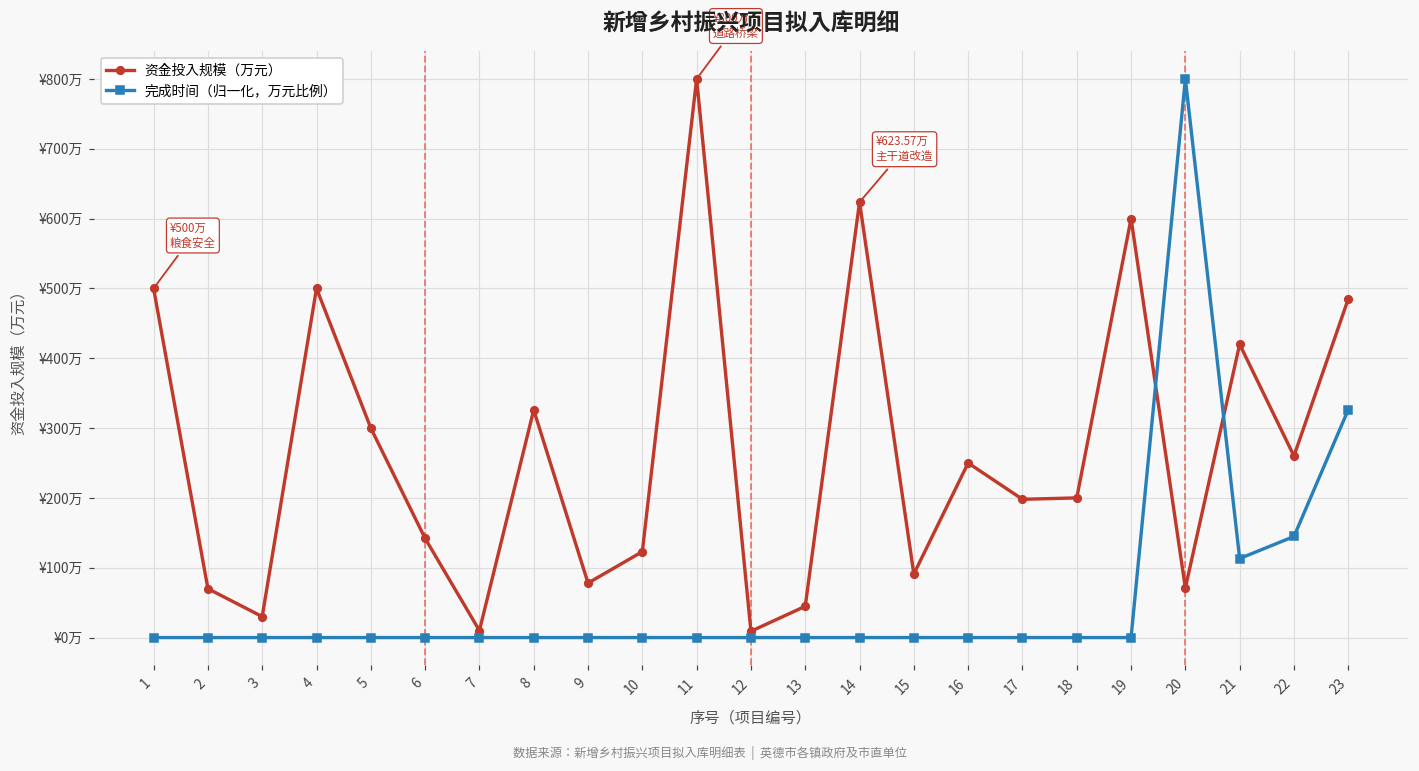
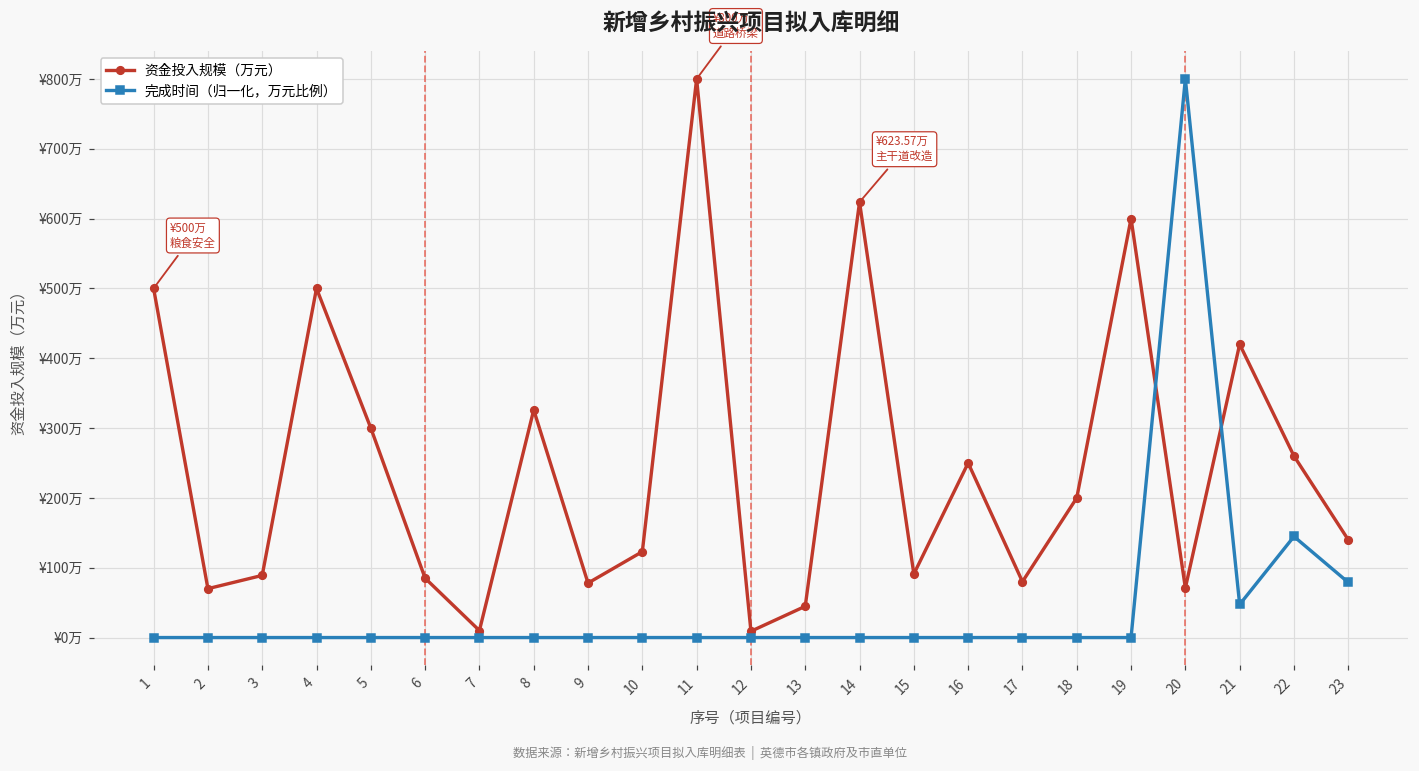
  {
    "资金投入规模（万元）": {
      "2": "¥70万",
-     "3": "¥30万",
+     "3": "¥90万",
      "4": "¥500万",
      "5": "¥300万",
-     "6": "¥140万",
+     "6": "¥90万",
      "7": "¥10万",
      "8": "¥330万",
      "9": "¥80万",
      "10": "¥120万",
      "12": "¥10万",
      "13": "¥40万",
      "15": "¥90万",
      "16": "¥250万",
-     "17": "¥200万",
+     "17": "¥80万",
      "18": "¥200万",
      "19": "¥600万",
      "20": "¥70万",
      "21": "¥420万",
      "22": "¥260万",
-     "23": "¥490万"
+     "23": "¥140万"
    },
    "完成时间（归一化，万元比例）": {
      "1": "¥0万",
      "2": "¥0万",
      "3": "¥0万",
      "4": "¥0万",
      "5": "¥0万",
      "6": "¥0万",
      "7": "¥0万",
      "8": "¥0万",
      "9": "¥0万",
      "10": "¥0万",
      "11": "¥0万",
      "12": "¥0万",
      "13": "¥0万",
      "14": "¥0万",
      "15": "¥0万",
      "16": "¥0万",
      "17": "¥0万",
      "18": "¥0万",
      "19": "¥0万",
      "20": "¥800万",
-     "21": "¥110万",
+     "21": "¥50万",
      "22": "¥140万",
-     "23": "¥330万"
+     "23": "¥80万"
    }
  }
